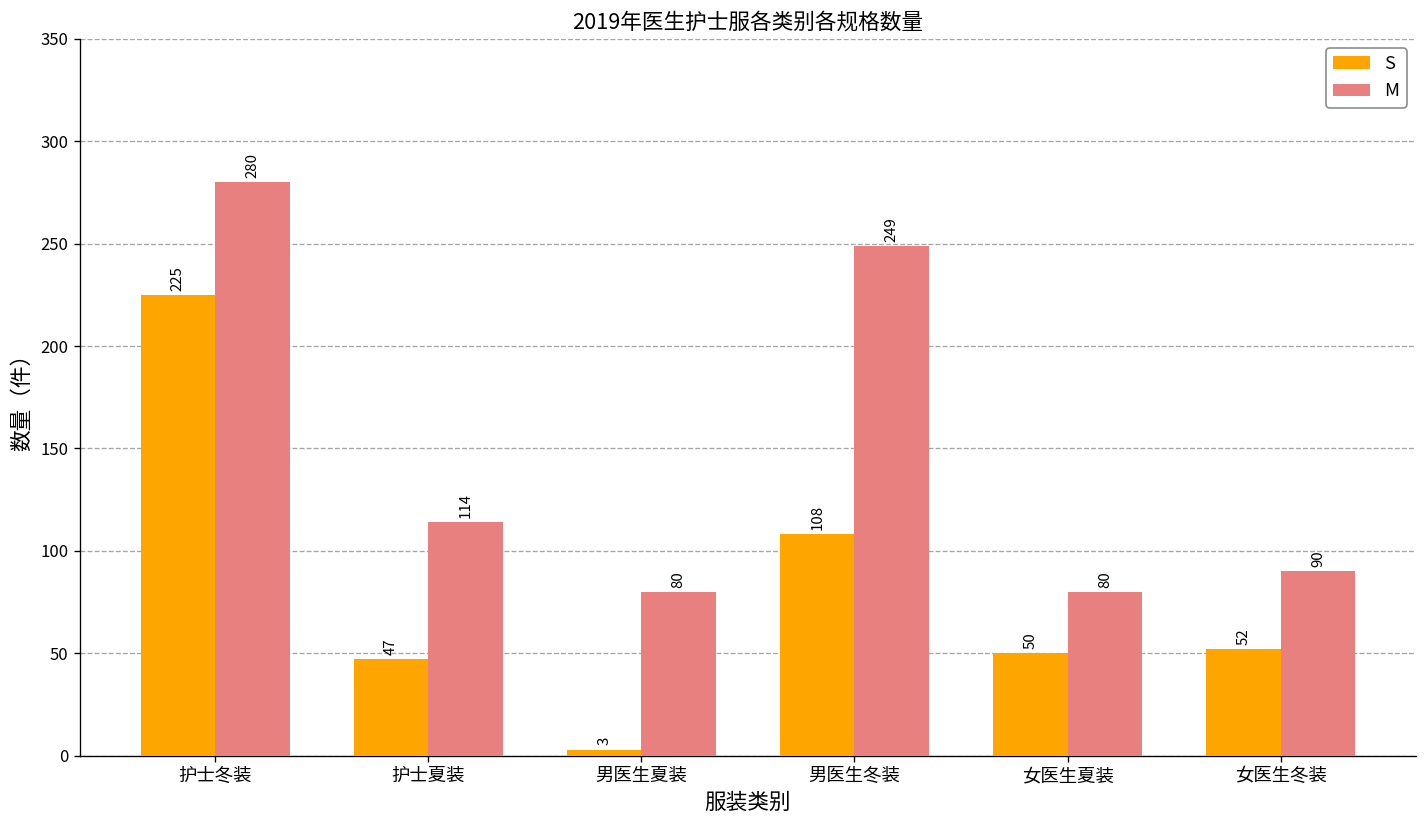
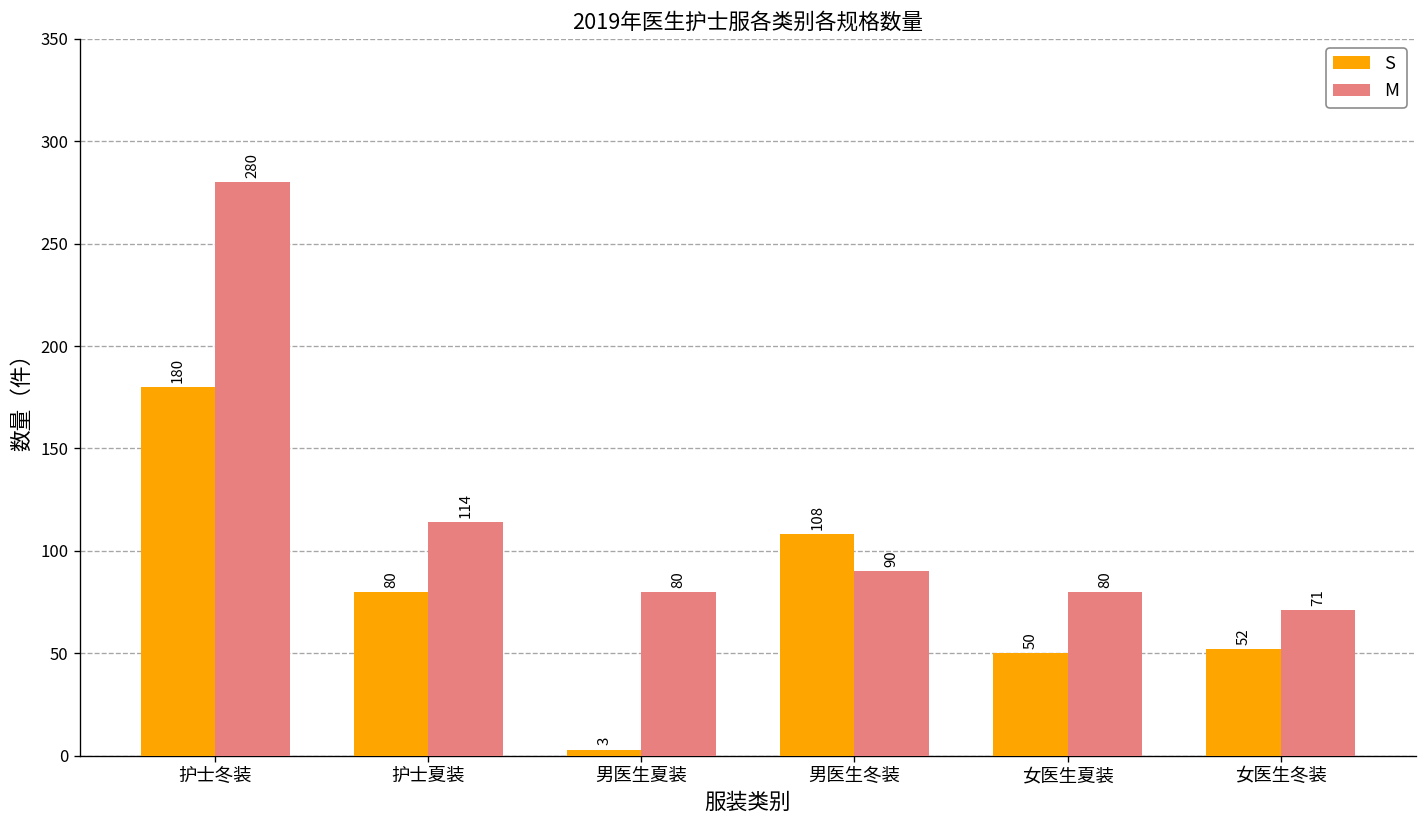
  {
    "S": {
-     "护士冬装": 225,
-     "护士夏装": 47,
+     "护士冬装": 180,
+     "护士夏装": 80,
      "男医生夏装": 3,
      "男医生冬装": 108,
      "女医生夏装": 50,
      "女医生冬装": 52
    },
    "M": {
      "护士冬装": 280,
      "护士夏装": 114,
      "男医生夏装": 80,
-     "男医生冬装": 249,
+     "男医生冬装": 90,
      "女医生夏装": 80,
-     "女医生冬装": 90
+     "女医生冬装": 71
    }
  }
